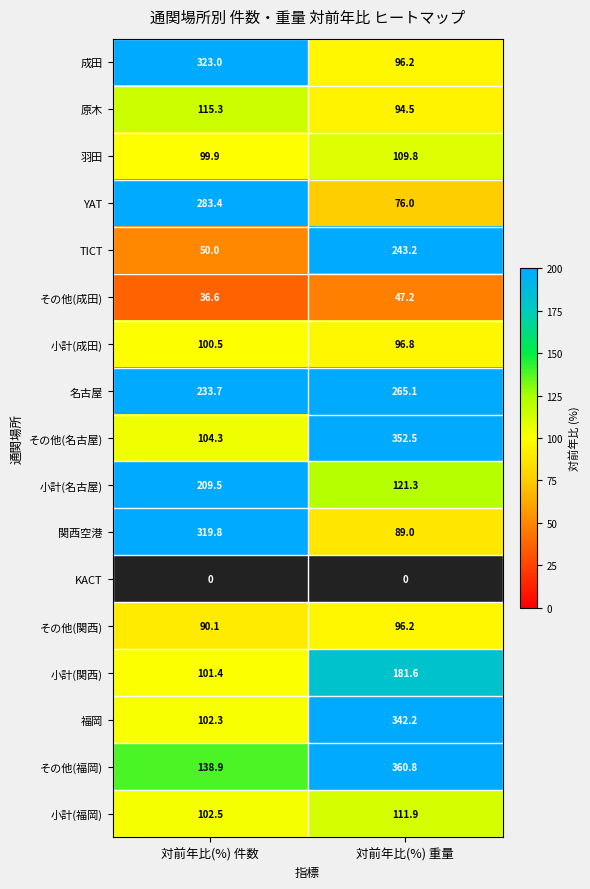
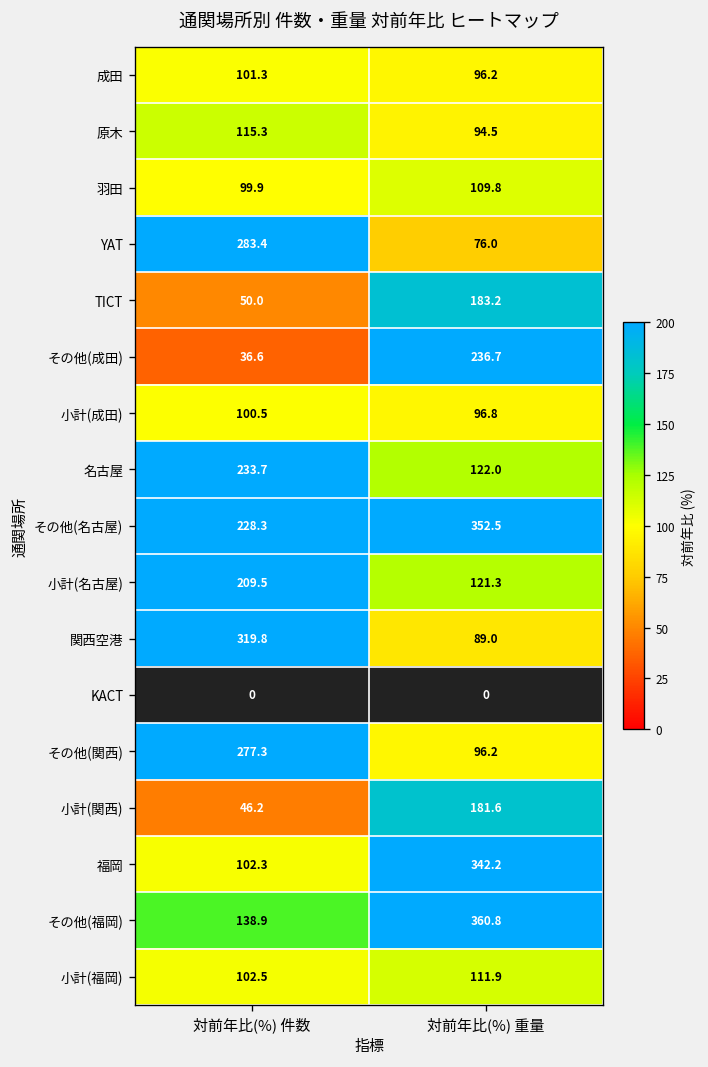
  {
    "成田": {
-     "対前年比(%) 件数": 323.0,
+     "対前年比(%) 件数": 101.3,
      "対前年比(%) 重量": 96.2
    },
    "原木": {
      "対前年比(%) 件数": 115.3,
      "対前年比(%) 重量": 94.5
    },
    "羽田": {
      "対前年比(%) 件数": 99.9,
      "対前年比(%) 重量": 109.8
    },
    "YAT": {
      "対前年比(%) 件数": 283.4,
      "対前年比(%) 重量": 76.0
    },
    "TICT": {
      "対前年比(%) 件数": 50.0,
-     "対前年比(%) 重量": 243.2
+     "対前年比(%) 重量": 183.2
    },
    "その他(成田)": {
      "対前年比(%) 件数": 36.6,
-     "対前年比(%) 重量": 47.2
+     "対前年比(%) 重量": 236.7
    },
    "小計(成田)": {
      "対前年比(%) 件数": 100.5,
      "対前年比(%) 重量": 96.8
    },
    "名古屋": {
      "対前年比(%) 件数": 233.7,
-     "対前年比(%) 重量": 265.1
+     "対前年比(%) 重量": 122.0
    },
    "その他(名古屋)": {
-     "対前年比(%) 件数": 104.3,
+     "対前年比(%) 件数": 228.3,
      "対前年比(%) 重量": 352.5
    },
    "小計(名古屋)": {
      "対前年比(%) 件数": 209.5,
      "対前年比(%) 重量": 121.3
    },
    "関西空港": {
      "対前年比(%) 件数": 319.8,
      "対前年比(%) 重量": 89.0
    },
    "その他(関西)": {
-     "対前年比(%) 件数": 90.1,
+     "対前年比(%) 件数": 277.3,
      "対前年比(%) 重量": 96.2
    },
    "小計(関西)": {
-     "対前年比(%) 件数": 101.4,
+     "対前年比(%) 件数": 46.2,
      "対前年比(%) 重量": 181.6
    },
    "福岡": {
      "対前年比(%) 件数": 102.3,
      "対前年比(%) 重量": 342.2
    },
    "その他(福岡)": {
      "対前年比(%) 件数": 138.9,
      "対前年比(%) 重量": 360.8
    },
    "小計(福岡)": {
      "対前年比(%) 件数": 102.5,
      "対前年比(%) 重量": 111.9
    }
  }
